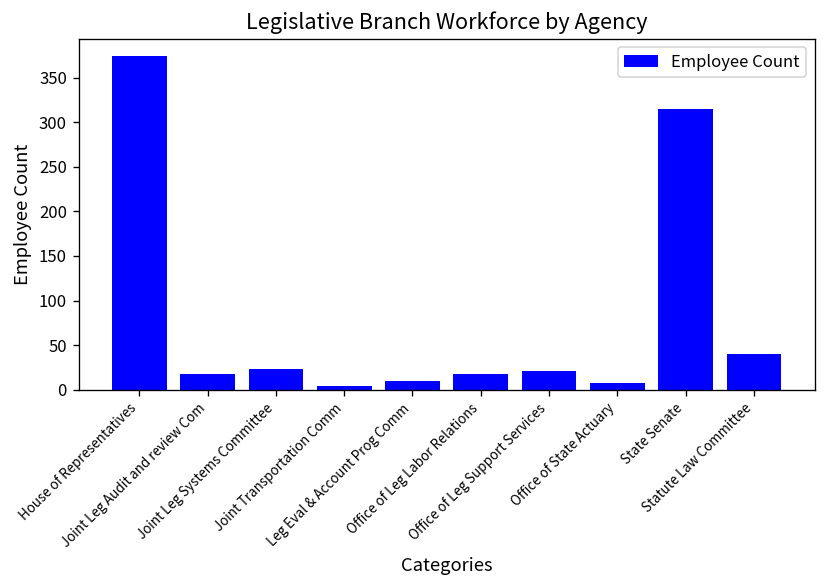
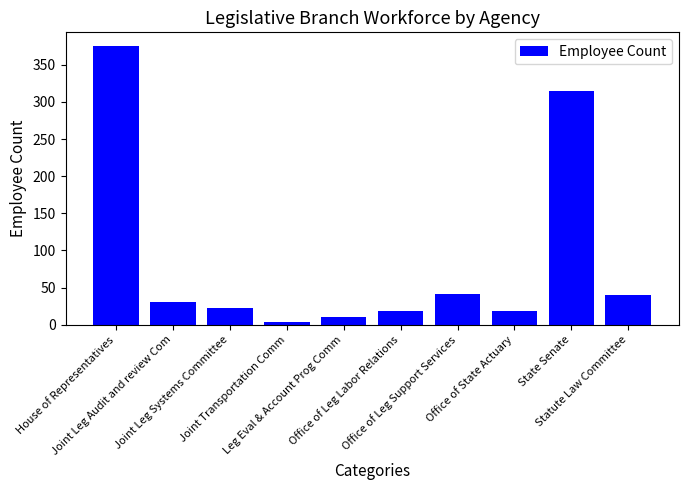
  {
    "House of Representatives": 380,
-   "Joint Leg Audit and review Com": 20,
+   "Joint Leg Audit and review Com": 30,
    "Joint Leg Systems Committee": 20,
    "Joint Transportation Comm": 0,
    "Leg Eval & Account Prog Comm": 10,
    "Office of Leg Labor Relations": 20,
-   "Office of Leg Support Services": 20,
-   "Office of State Actuary": 10,
+   "Office of Leg Support Services": 40,
+   "Office of State Actuary": 20,
    "State Senate": 320,
    "Statute Law Committee": 40
  }
